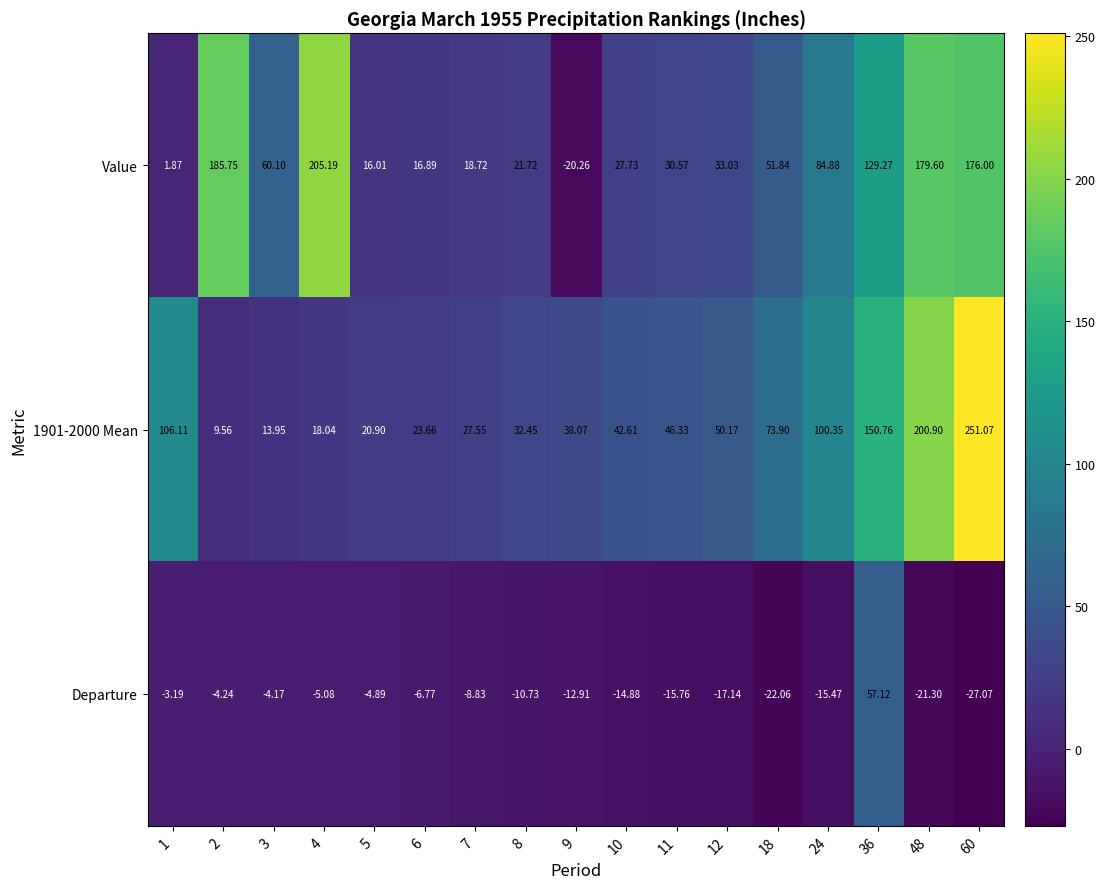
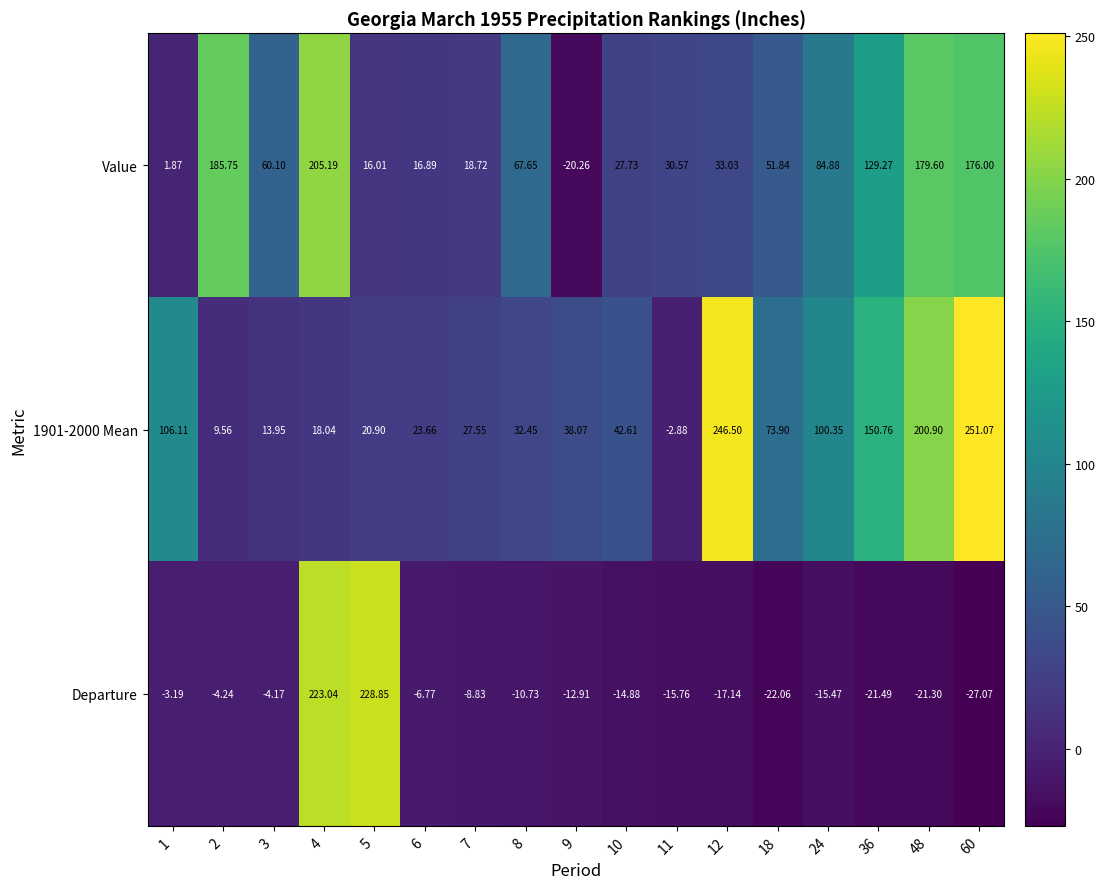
  {
    "Value": {
      "1": 1.87,
      "2": 185.75,
      "3": 60.10,
      "4": 205.19,
      "5": 16.01,
      "6": 16.89,
      "7": 18.72,
-     "8": 21.72,
+     "8": 67.65,
      "9": -20.26,
      "10": 27.73,
      "11": 30.57,
      "12": 33.03,
      "18": 51.84,
      "24": 84.88,
      "36": 129.27,
      "48": 179.60,
      "60": 176.00
    },
    "1901-2000 Mean": {
      "1": 106.11,
      "2": 9.56,
      "3": 13.95,
      "4": 18.04,
      "5": 20.90,
      "6": 23.66,
      "7": 27.55,
      "8": 32.45,
      "9": 38.07,
      "10": 42.61,
-     "11": 46.33,
-     "12": 50.17,
+     "11": -2.88,
+     "12": 246.50,
      "18": 73.90,
      "24": 100.35,
      "36": 150.76,
      "48": 200.90,
      "60": 251.07
    },
    "Departure": {
      "1": -3.19,
      "2": -4.24,
      "3": -4.17,
-     "4": -5.08,
-     "5": -4.89,
+     "4": 223.04,
+     "5": 228.85,
      "6": -6.77,
      "7": -8.83,
      "8": -10.73,
      "9": -12.91,
      "10": -14.88,
      "11": -15.76,
      "12": -17.14,
      "18": -22.06,
      "24": -15.47,
-     "36": 57.12,
+     "36": -21.49,
      "48": -21.30,
      "60": -27.07
    }
  }
